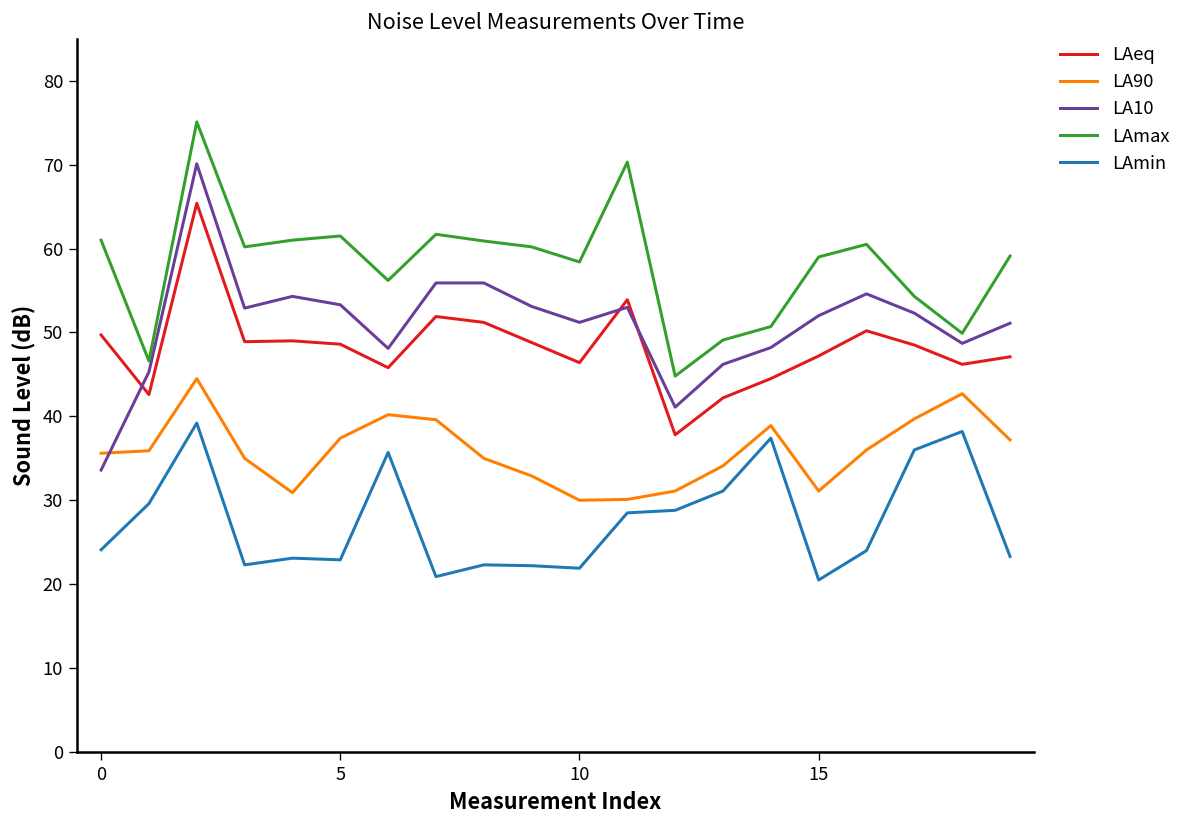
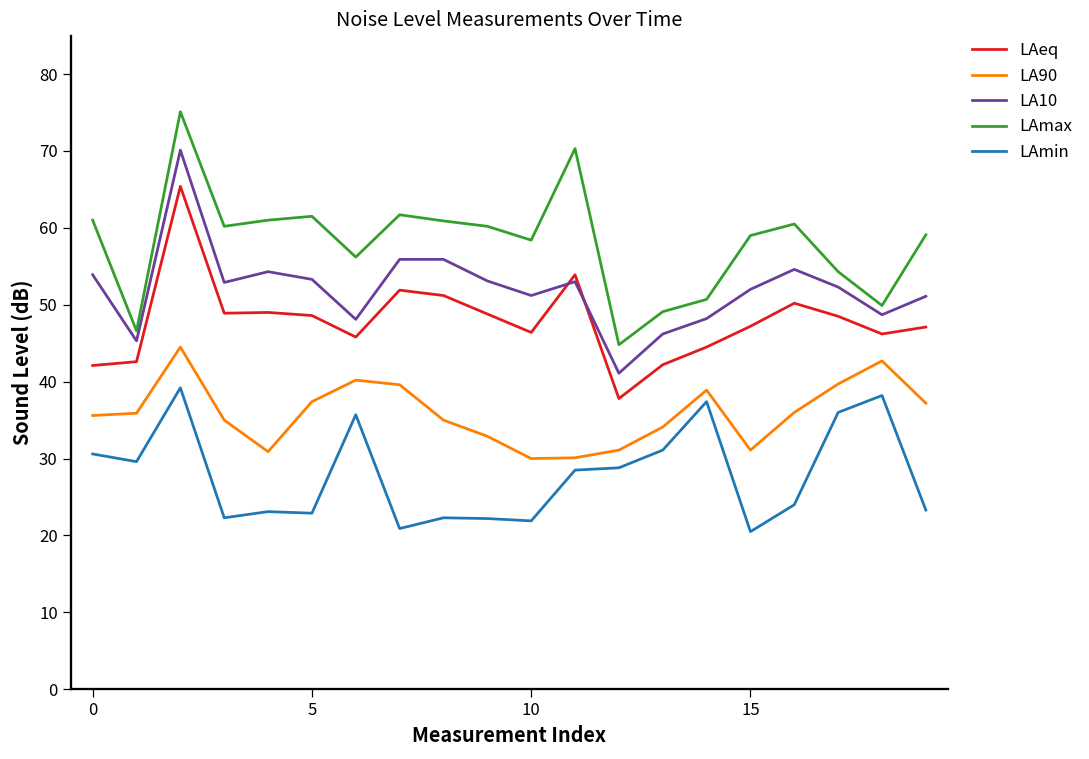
  {
    "LAeq": {
-     "0": 50,
+     "0": 42,
      "5": 49,
      "10": 46,
      "15": 47
    },
    "LA90": {
      "0": 36,
      "5": 37,
      "10": 30,
      "15": 31
    },
    "LA10": {
-     "0": 34,
+     "0": 54,
      "5": 53,
      "10": 51,
      "15": 52
    },
    "LAmax": {
      "0": 61,
      "5": 62,
      "10": 58,
      "15": 59
    },
    "LAmin": {
-     "0": 24,
+     "0": 31,
      "5": 23,
      "10": 22,
      "15": 21
    }
  }
